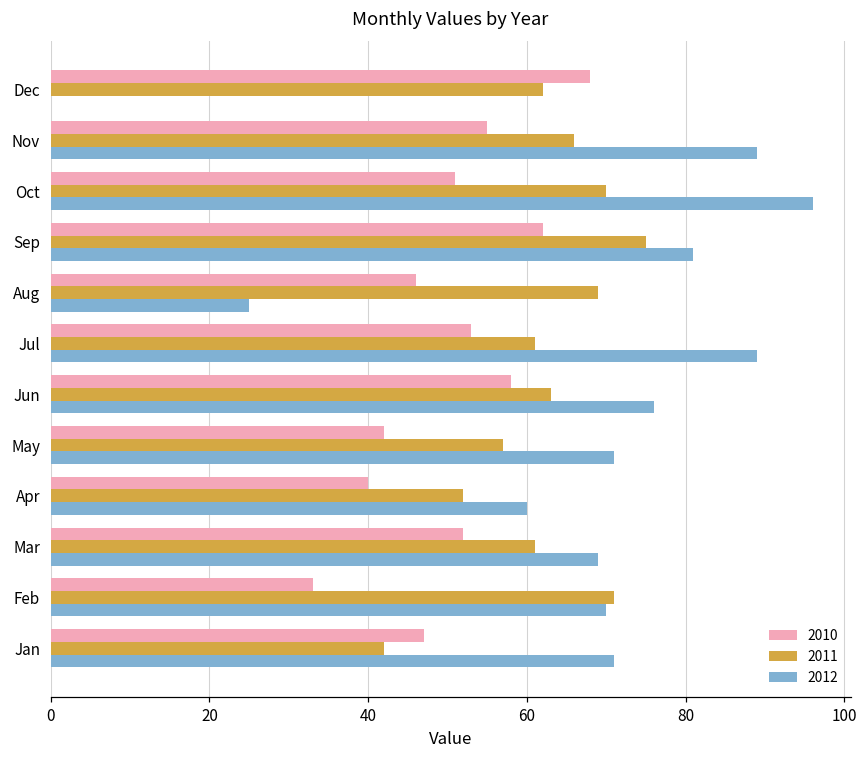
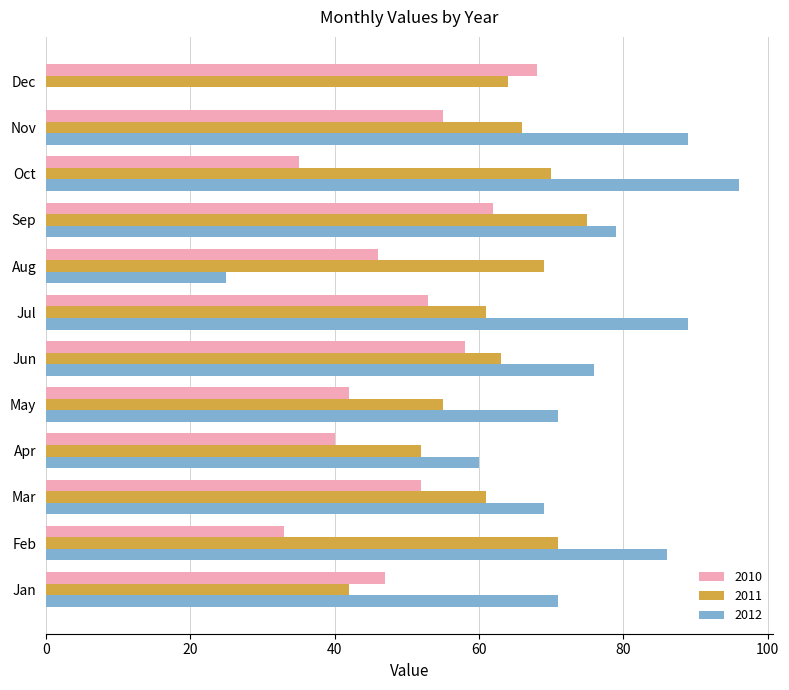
  {
    "2010": {
      "Dec": 68,
      "Nov": 55,
-     "Oct": 51,
+     "Oct": 35,
      "Sep": 62,
      "Aug": 46,
      "Jul": 53,
      "Jun": 58,
      "May": 42,
      "Apr": 40,
      "Mar": 52,
      "Feb": 33,
      "Jan": 47
    },
    "2011": {
-     "Dec": 62,
+     "Dec": 64,
      "Nov": 66,
      "Oct": 70,
      "Sep": 75,
      "Aug": 69,
      "Jul": 61,
      "Jun": 63,
-     "May": 57,
+     "May": 55,
      "Apr": 52,
      "Mar": 61,
      "Feb": 71,
      "Jan": 42
    },
    "2012": {
      "Dec": 0,
      "Nov": 89,
      "Oct": 96,
-     "Sep": 81,
+     "Sep": 79,
      "Aug": 25,
      "Jul": 89,
      "Jun": 76,
      "May": 71,
      "Apr": 60,
      "Mar": 69,
-     "Feb": 70,
+     "Feb": 86,
      "Jan": 71
    }
  }
